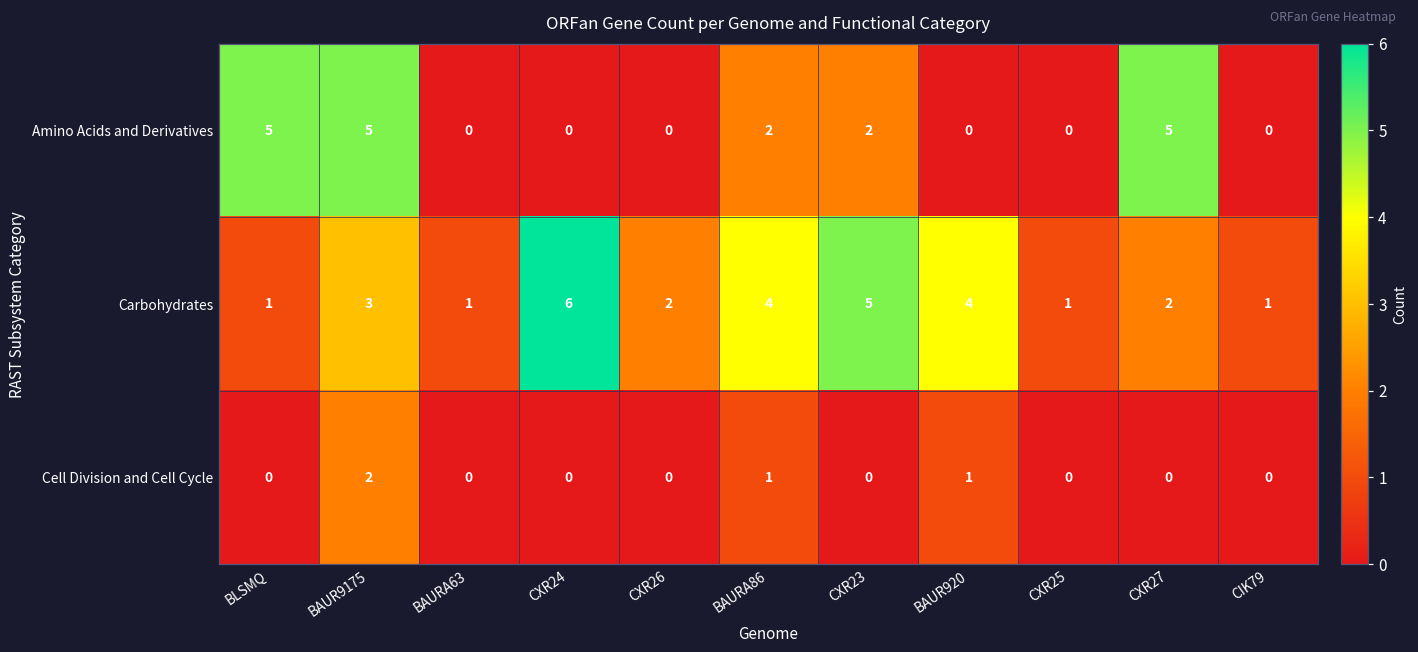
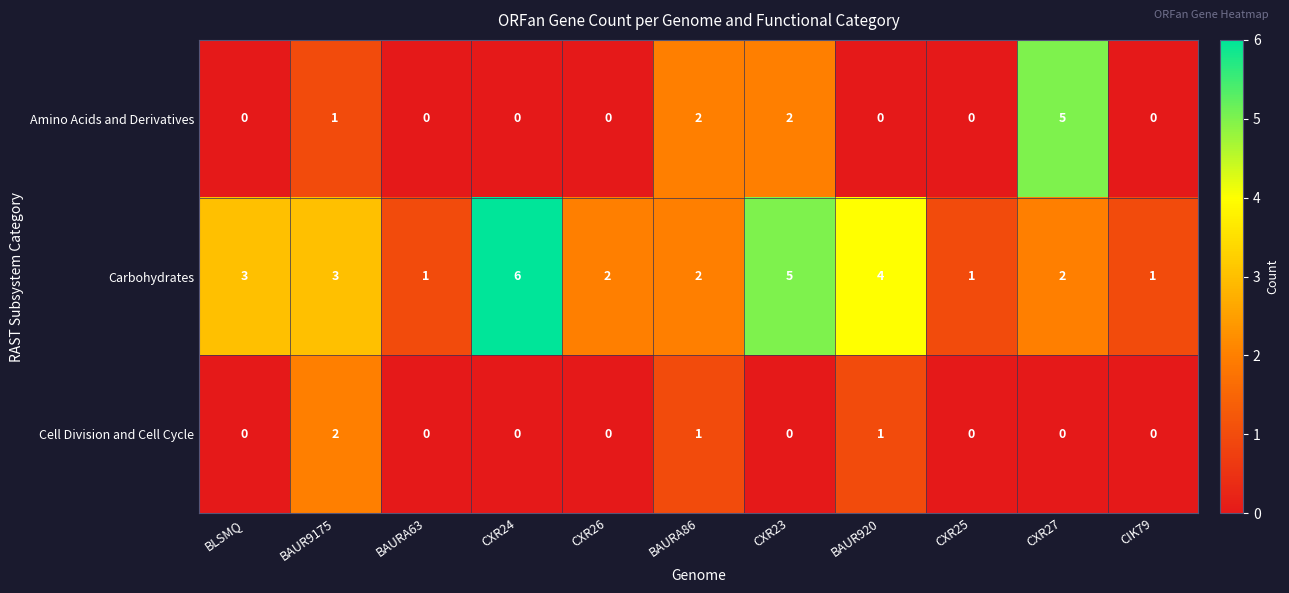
  {
    "Amino Acids and Derivatives": {
-     "BLSMQ": 5,
-     "BAUR9175": 5,
+     "BLSMQ": 0,
+     "BAUR9175": 1,
      "BAURA63": 0,
      "CXR24": 0,
      "CXR26": 0,
      "BAURA86": 2,
      "CXR23": 2,
      "BAUR920": 0,
      "CXR25": 0,
      "CXR27": 5,
      "CIK79": 0
    },
    "Carbohydrates": {
-     "BLSMQ": 1,
+     "BLSMQ": 3,
      "BAUR9175": 3,
      "BAURA63": 1,
      "CXR24": 6,
      "CXR26": 2,
-     "BAURA86": 4,
+     "BAURA86": 2,
      "CXR23": 5,
      "BAUR920": 4,
      "CXR25": 1,
      "CXR27": 2,
      "CIK79": 1
    },
    "Cell Division and Cell Cycle": {
      "BLSMQ": 0,
      "BAUR9175": 2,
      "BAURA63": 0,
      "CXR24": 0,
      "CXR26": 0,
      "BAURA86": 1,
      "CXR23": 0,
      "BAUR920": 1,
      "CXR25": 0,
      "CXR27": 0,
      "CIK79": 0
    }
  }
